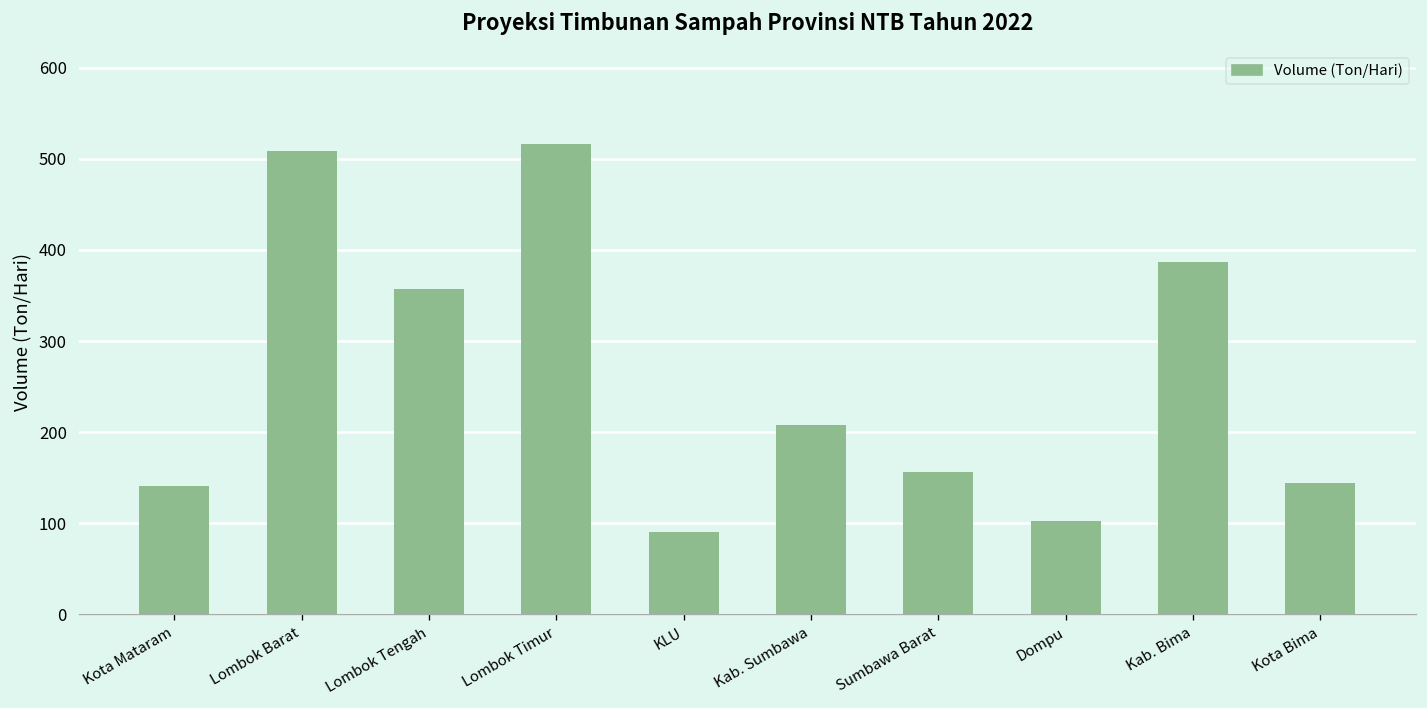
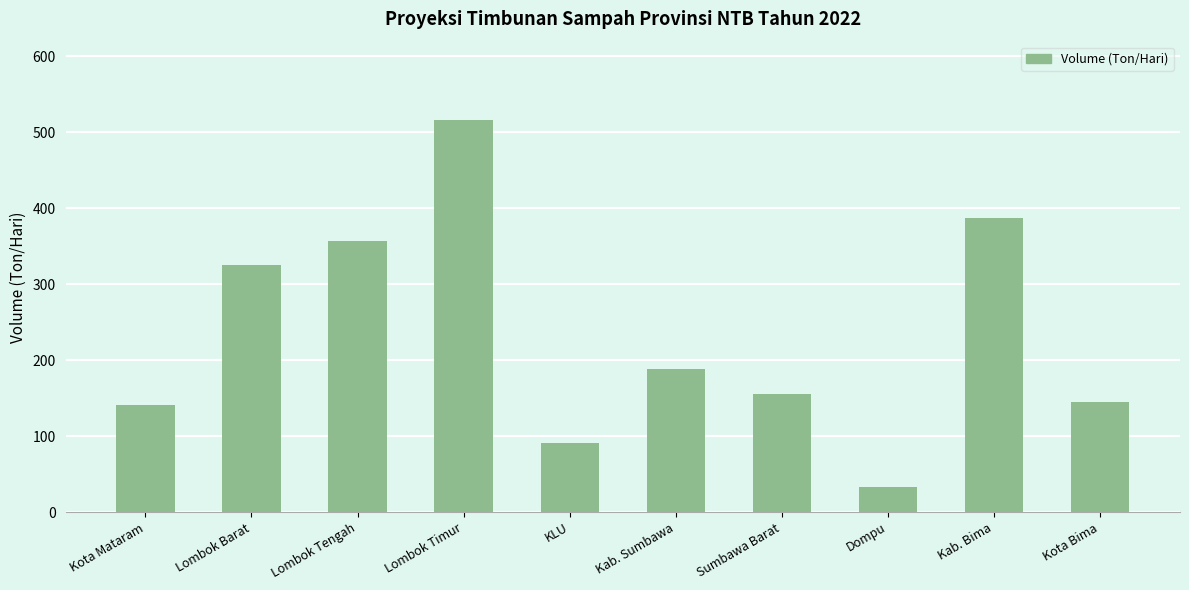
  {
    "Kota Mataram": 140,
-   "Lombok Barat": 510,
+   "Lombok Barat": 330,
    "Lombok Tengah": 360,
    "Lombok Timur": 520,
    "KLU": 90,
-   "Kab. Sumbawa": 210,
+   "Kab. Sumbawa": 190,
    "Sumbawa Barat": 160,
-   "Dompu": 100,
+   "Dompu": 30,
    "Kab. Bima": 390,
    "Kota Bima": 140
  }
